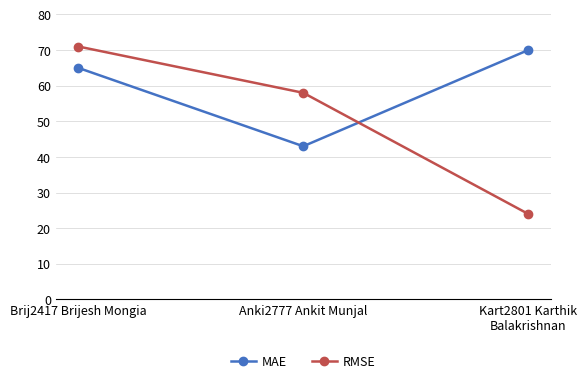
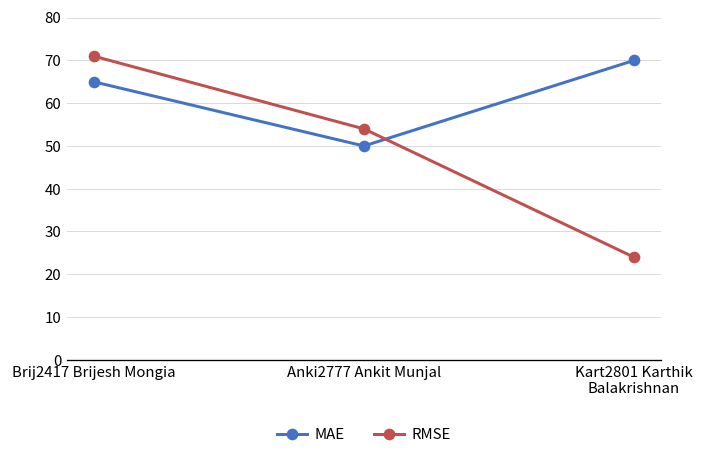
  {
    "MAE": {
      "Brij2417 Brijesh Mongia": 65,
-     "Anki2777 Ankit Munjal": 43,
+     "Anki2777 Ankit Munjal": 50,
      "Kart2801 Karthik Balakrishnan": 70
    },
    "RMSE": {
      "Brij2417 Brijesh Mongia": 71,
-     "Anki2777 Ankit Munjal": 58,
+     "Anki2777 Ankit Munjal": 54,
      "Kart2801 Karthik Balakrishnan": 24
    }
  }
